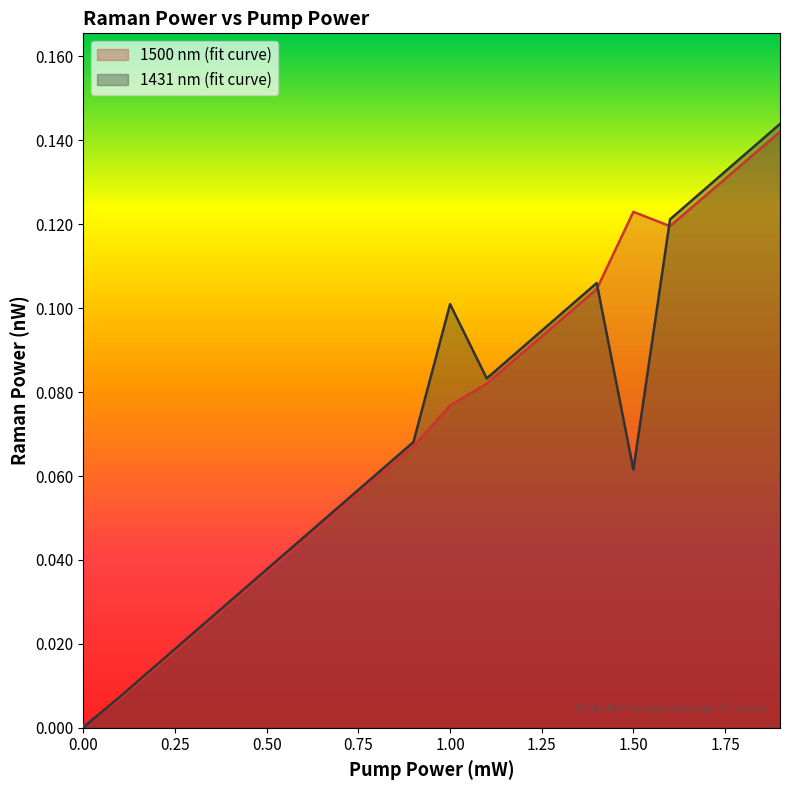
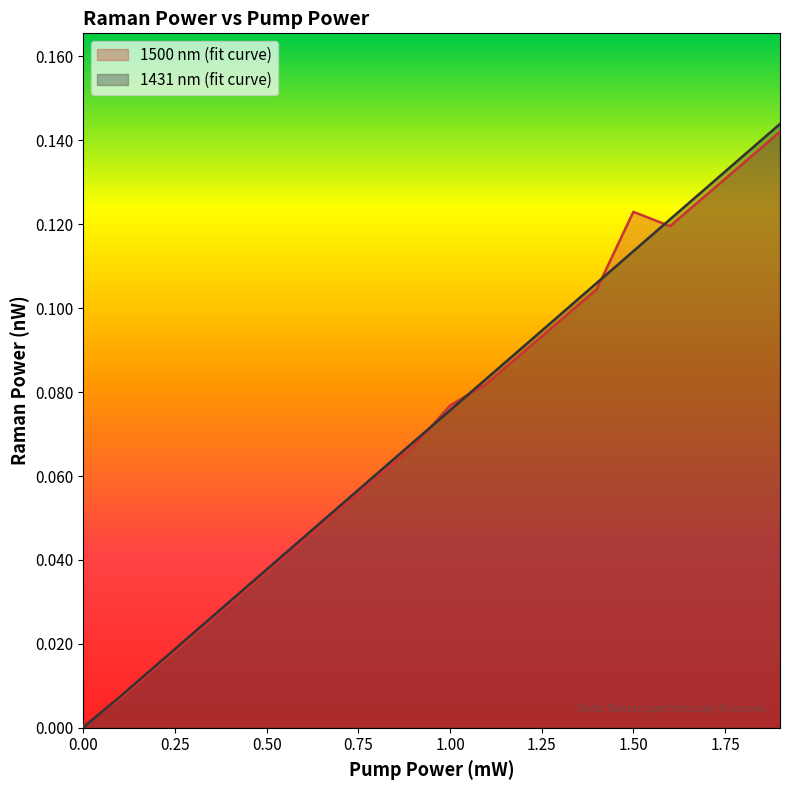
  {
    "1500 nm (fit curve)": {
      "0.50": 0.037,
      "1.00": 0.077,
      "1.50": 0.123
    },
    "1431 nm (fit curve)": {
      "0.50": 0.038,
-     "1.00": 0.101,
-     "1.50": 0.062
+     "1.00": 0.076,
+     "1.50": 0.114
    }
  }
